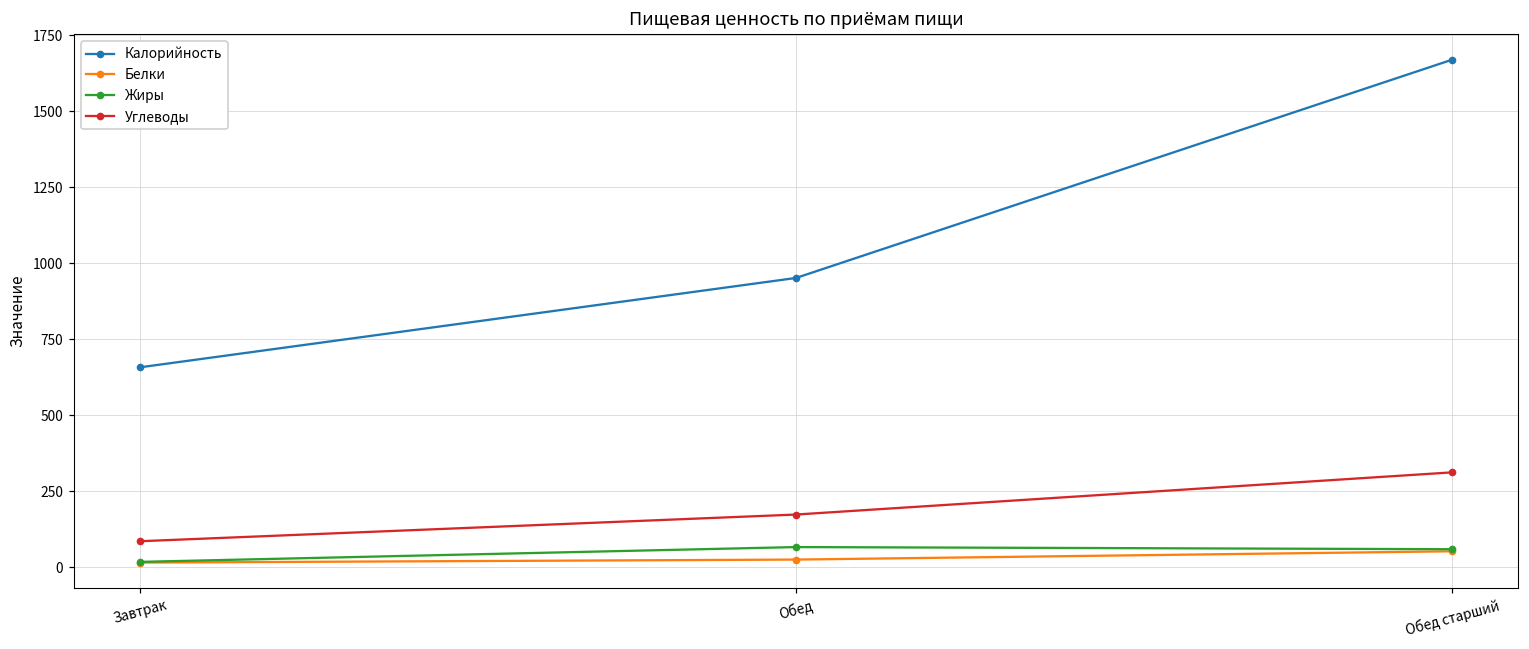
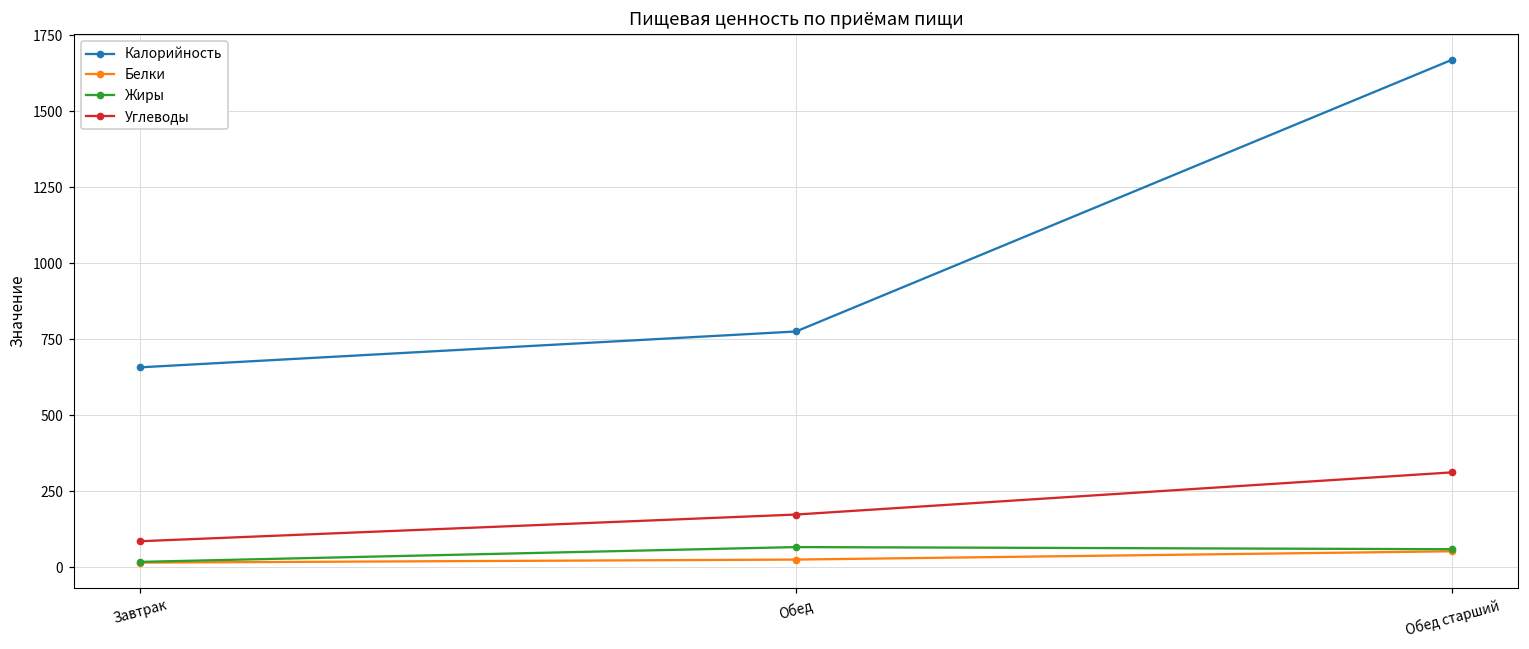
  {
    "Калорийность": {
      "Завтрак": 660,
-     "Обед": 950,
+     "Обед": 780,
      "Обед старший": 1670
    },
    "Белки": {
      "Обед": 30
    },
    "Жиры": {
      "Обед": 70
    },
    "Углеводы": {
      "Завтрак": 90,
      "Обед": 170,
      "Обед старший": 310
    }
  }
